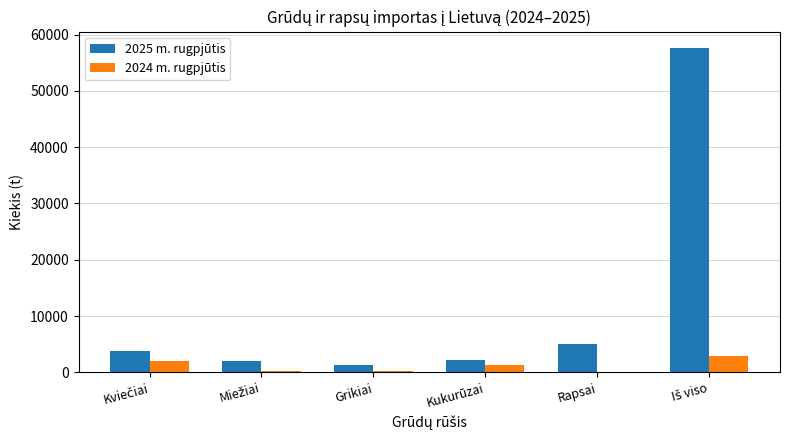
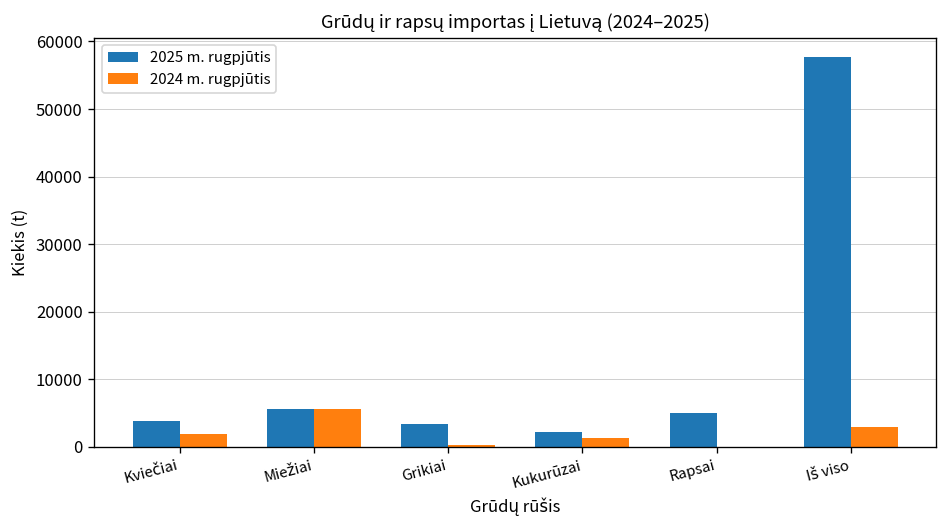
  {
    "2025 m. rugpjūtis": {
      "Kviečiai": 4000,
-     "Miežiai": 2000,
-     "Grikiai": 1000,
+     "Miežiai": 6000,
+     "Grikiai": 3000,
      "Kukurūzai": 2000,
      "Rapsai": 5000,
      "Iš viso": 58000
    },
    "2024 m. rugpjūtis": {
      "Kviečiai": 2000,
-     "Miežiai": 0,
+     "Miežiai": 6000,
      "Kukurūzai": 1000,
      "Rapsai": 0,
      "Iš viso": 3000
    }
  }
